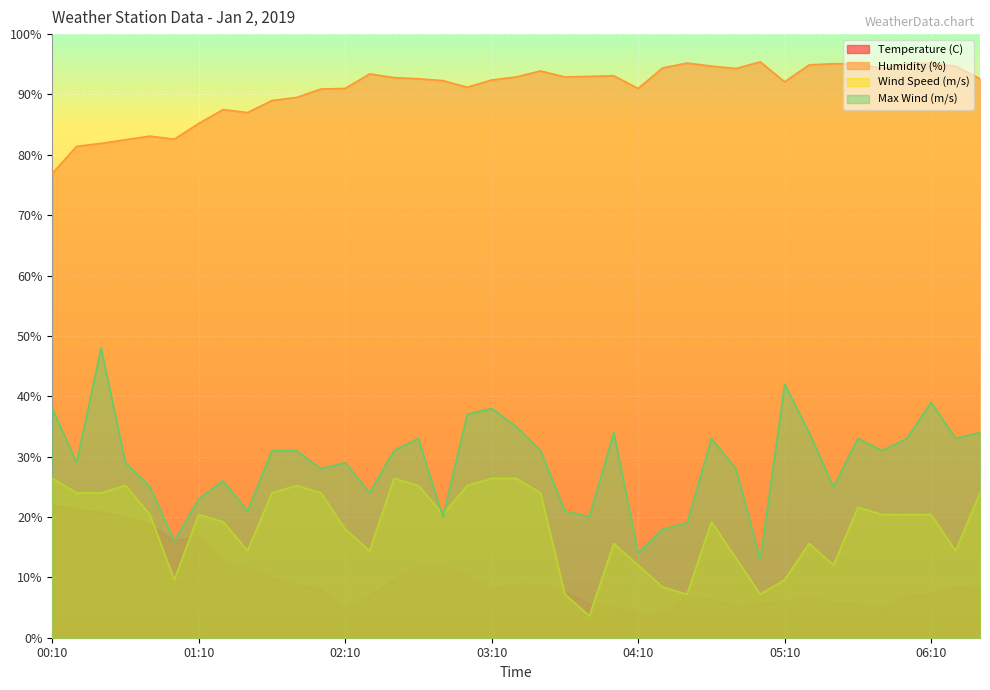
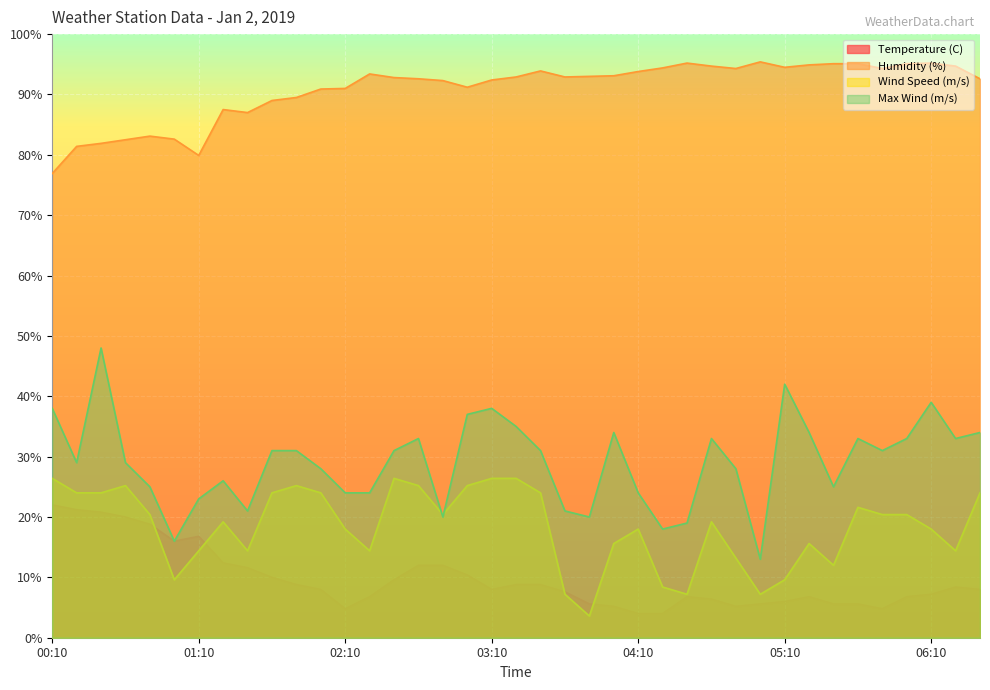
  {
    "Temperature (C)": {
      "00:10": "22%",
      "01:10": "17%",
      "02:10": "5%",
      "03:10": "8%",
      "04:10": "4%",
      "05:10": "6%",
      "06:10": "7%"
    },
    "Humidity (%)": {
      "00:10": "77%",
-     "01:10": "85%",
+     "01:10": "80%",
      "02:10": "91%",
      "03:10": "92%",
-     "04:10": "91%",
-     "05:10": "92%"
+     "04:10": "94%",
+     "05:10": "95%"
    },
    "Wind Speed (m/s)": {
      "00:10": "26%",
-     "01:10": "20%",
+     "01:10": "14%",
      "02:10": "18%",
      "03:10": "26%",
-     "04:10": "12%",
+     "04:10": "18%",
      "05:10": "10%",
-     "06:10": "20%"
+     "06:10": "18%"
    },
    "Max Wind (m/s)": {
      "00:10": "38%",
      "01:10": "23%",
-     "02:10": "29%",
+     "02:10": "24%",
      "03:10": "38%",
-     "04:10": "14%",
+     "04:10": "24%",
      "05:10": "42%",
      "06:10": "39%"
    }
  }
